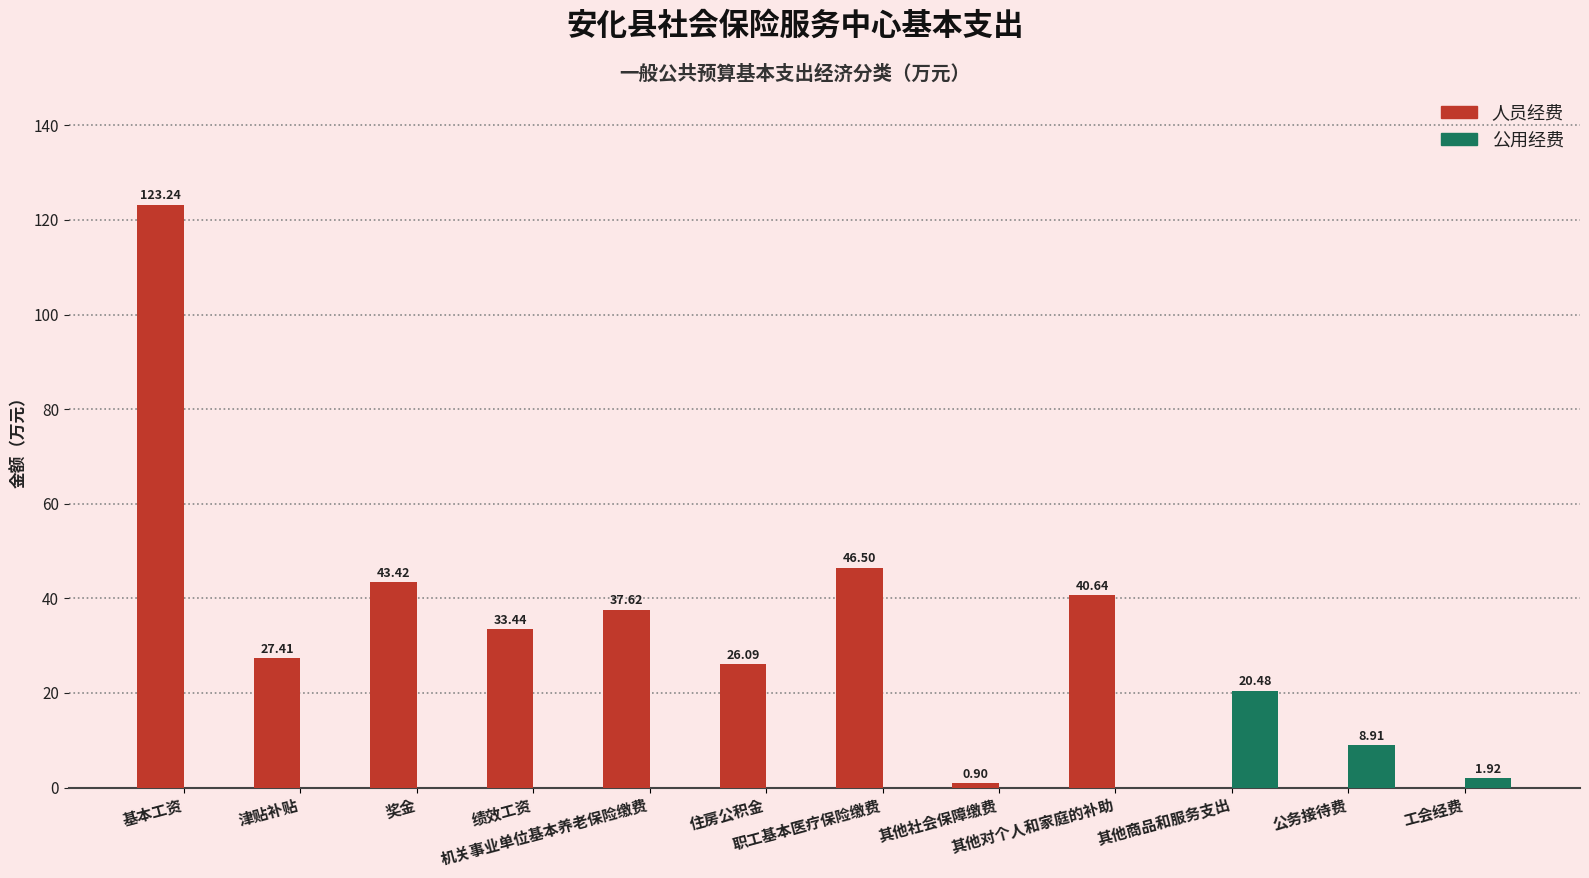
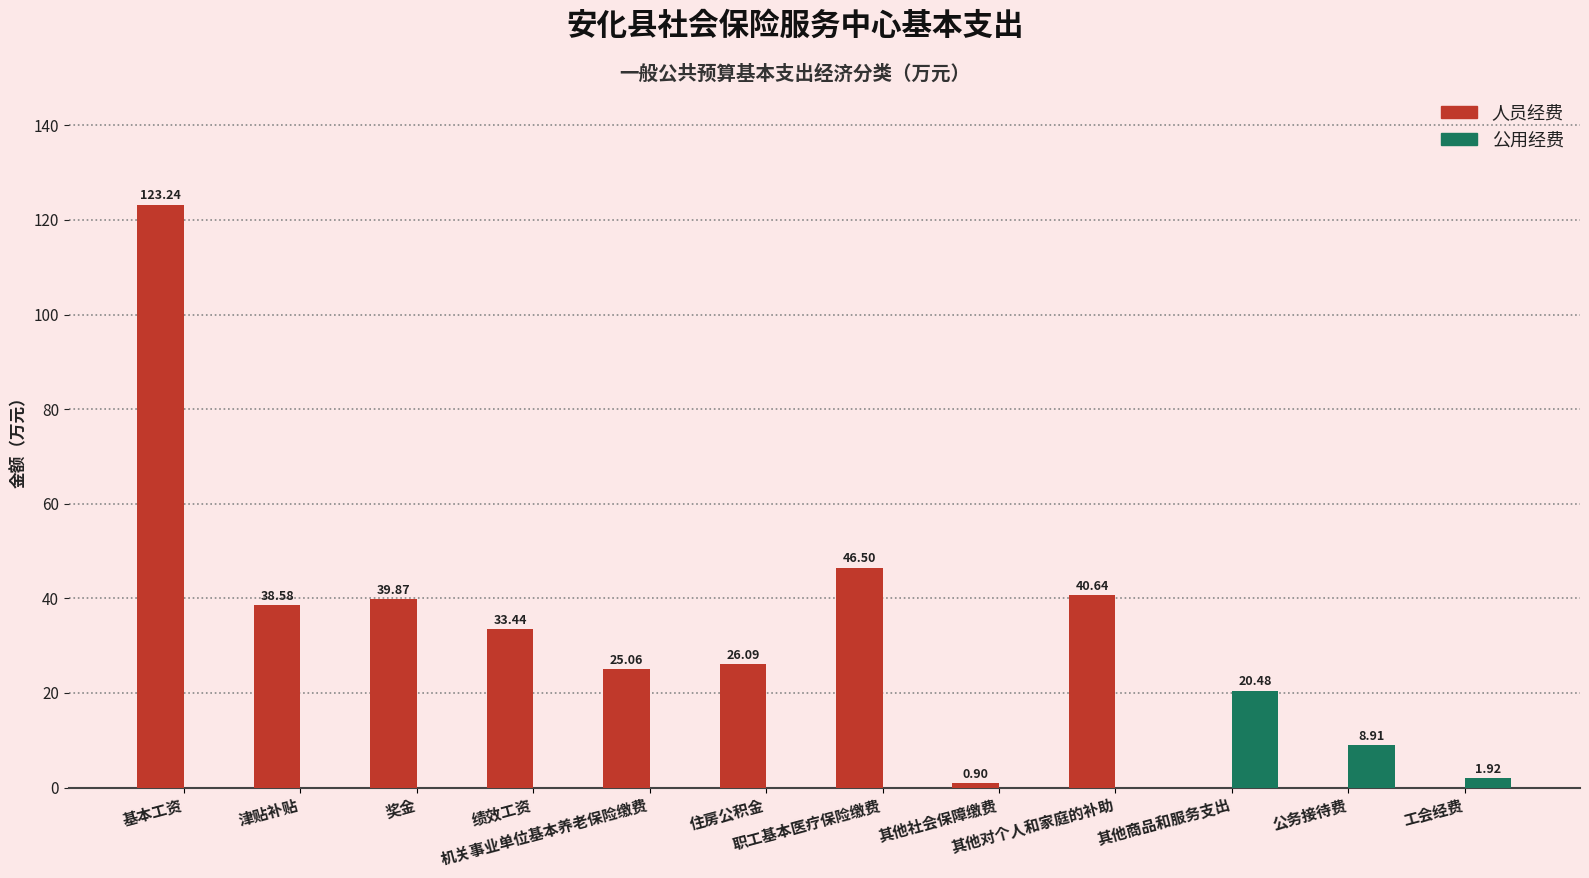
  {
    "人员经费": {
      "基本工资": 123.24,
-     "津贴补贴": 27.41,
-     "奖金": 43.42,
+     "津贴补贴": 38.58,
+     "奖金": 39.87,
      "绩效工资": 33.44,
-     "机关事业单位基本养老保险缴费": 37.62,
+     "机关事业单位基本养老保险缴费": 25.06,
      "住房公积金": 26.09,
      "职工基本医疗保险缴费": 46.50,
      "其他社会保障缴费": 0.90,
      "其他对个人和家庭的补助": 40.64
    },
    "公用经费": {
      "其他商品和服务支出": 20.48,
      "公务接待费": 8.91,
      "工会经费": 1.92
    }
  }
